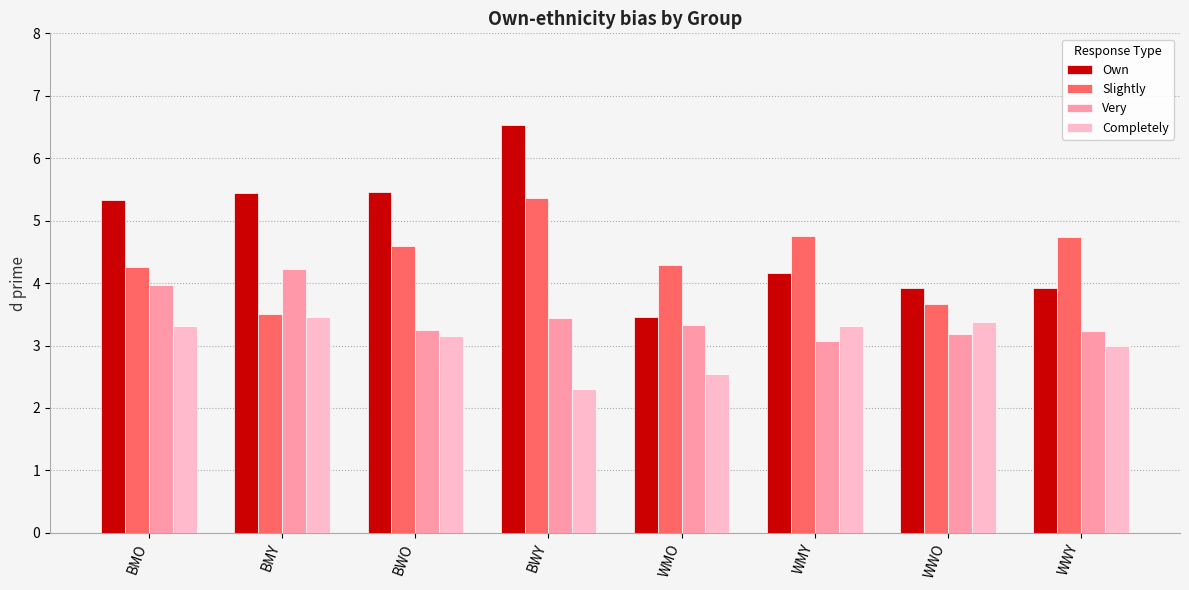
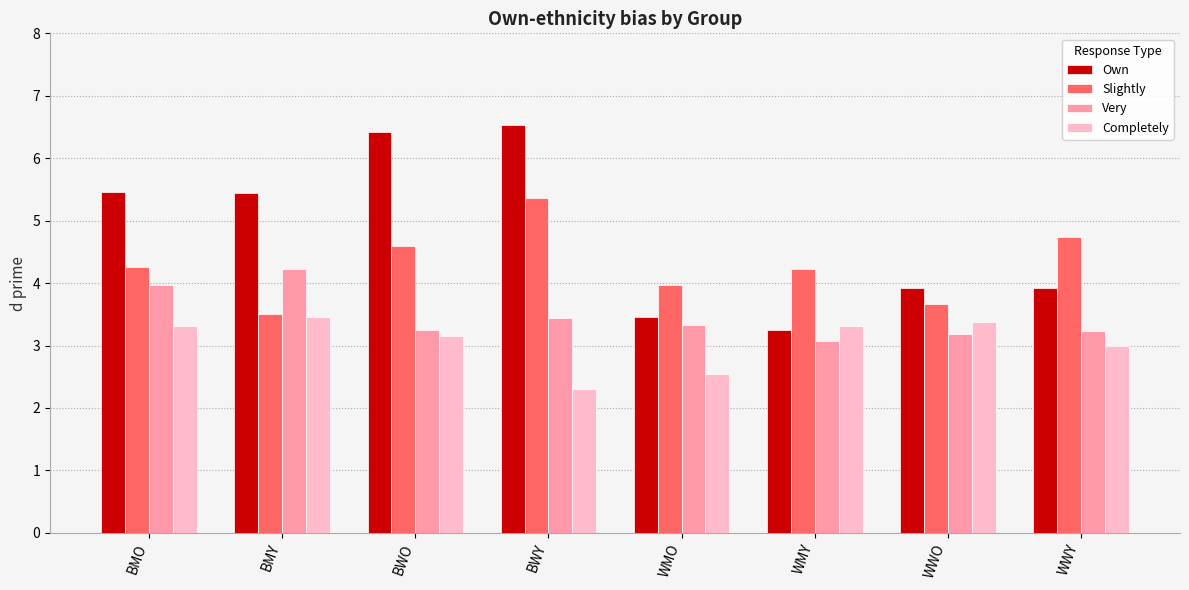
  {
    "Own": {
-     "BMO": 5.3,
+     "BMO": 5.5,
      "BMY": 5.4,
-     "BWO": 5.5,
+     "BWO": 6.4,
      "BWY": 6.5,
      "WMO": 3.5,
-     "WMY": 4.2,
+     "WMY": 3.2,
      "WWO": 3.9,
      "WWY": 3.9
    },
    "Slightly": {
      "BMO": 4.3,
      "BMY": 3.5,
      "BWO": 4.6,
      "BWY": 5.4,
-     "WMO": 4.3,
-     "WMY": 4.8,
+     "WMO": 4.0,
+     "WMY": 4.2,
      "WWO": 3.7,
      "WWY": 4.7
    }
  }
